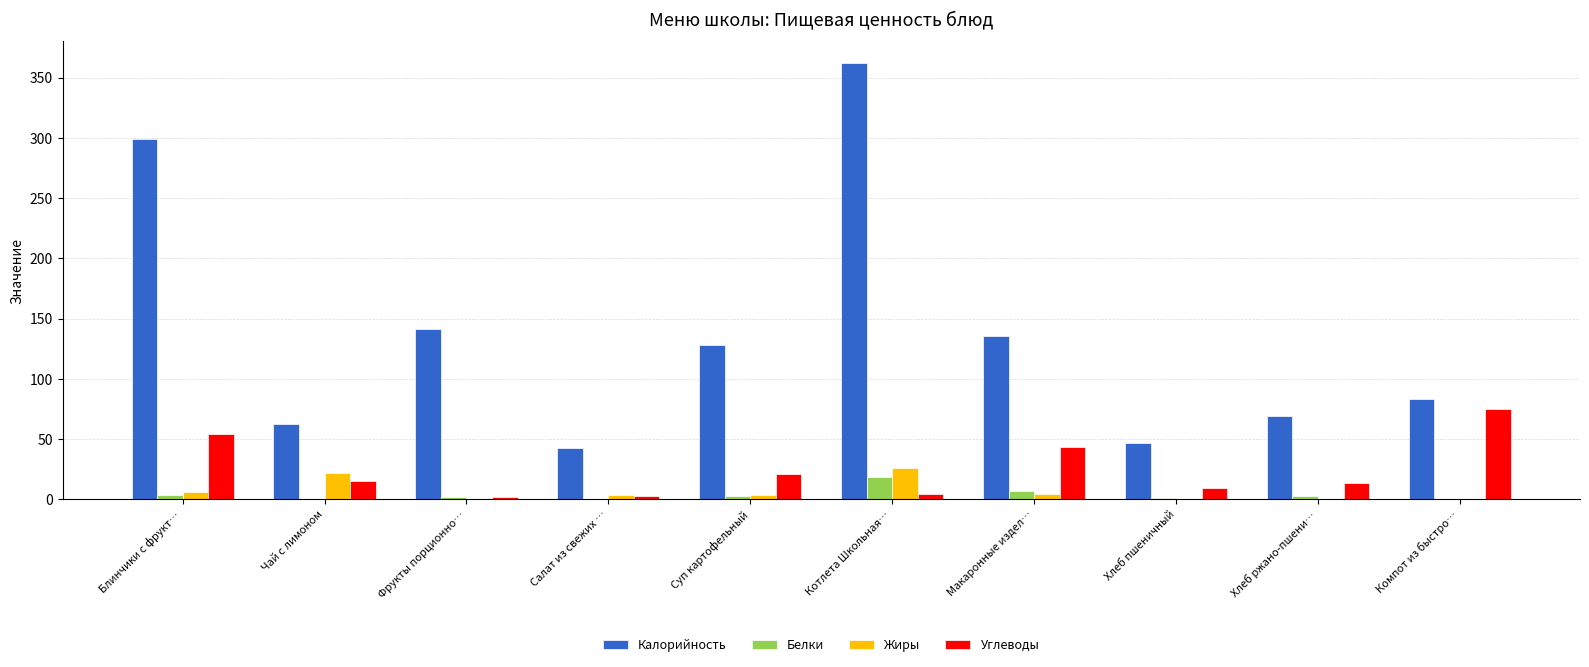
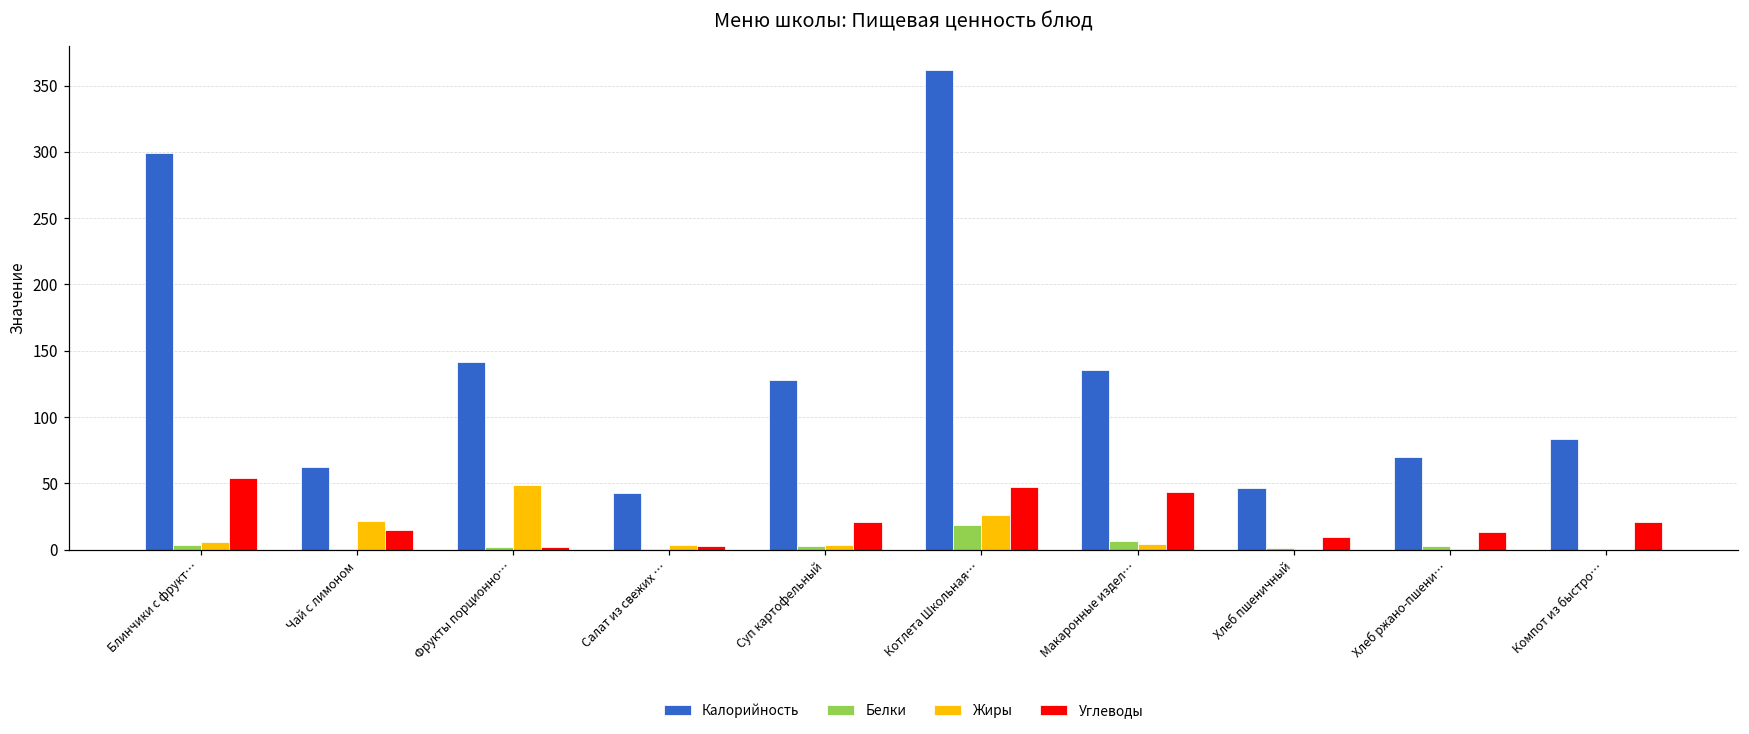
  {
    "Калорийность": {
      "Блинчики с фрукт…": 299,
      "Чай с лимоном": 62,
      "Фрукты порционно…": 141,
      "Салат из свежих …": 43,
      "Суп картофельный": 128,
      "Котлета Школьная…": 362,
      "Макаронные издел…": 136,
      "Хлеб пшеничный": 47,
      "Хлеб ржано-пшени…": 70,
      "Компот из быстро…": 83
    },
    "Белки": {
      "Блинчики с фрукт…": 4,
      "Суп картофельный": 3,
      "Котлета Школьная…": 19,
      "Макаронные издел…": 7,
      "Хлеб ржано-пшени…": 3
    },
    "Жиры": {
      "Блинчики с фрукт…": 6,
      "Чай с лимоном": 22,
-     "Фрукты порционно…": 1,
+     "Фрукты порционно…": 49,
      "Салат из свежих …": 3,
      "Суп картофельный": 4,
      "Котлета Школьная…": 26,
      "Макаронные издел…": 4
    },
    "Углеводы": {
      "Блинчики с фрукт…": 54,
      "Чай с лимоном": 15,
      "Фрукты порционно…": 2,
      "Салат из свежих …": 3,
      "Суп картофельный": 21,
-     "Котлета Школьная…": 5,
+     "Котлета Школьная…": 47,
      "Макаронные издел…": 44,
      "Хлеб пшеничный": 10,
      "Хлеб ржано-пшени…": 14,
-     "Компот из быстро…": 75
+     "Компот из быстро…": 21
    }
  }
